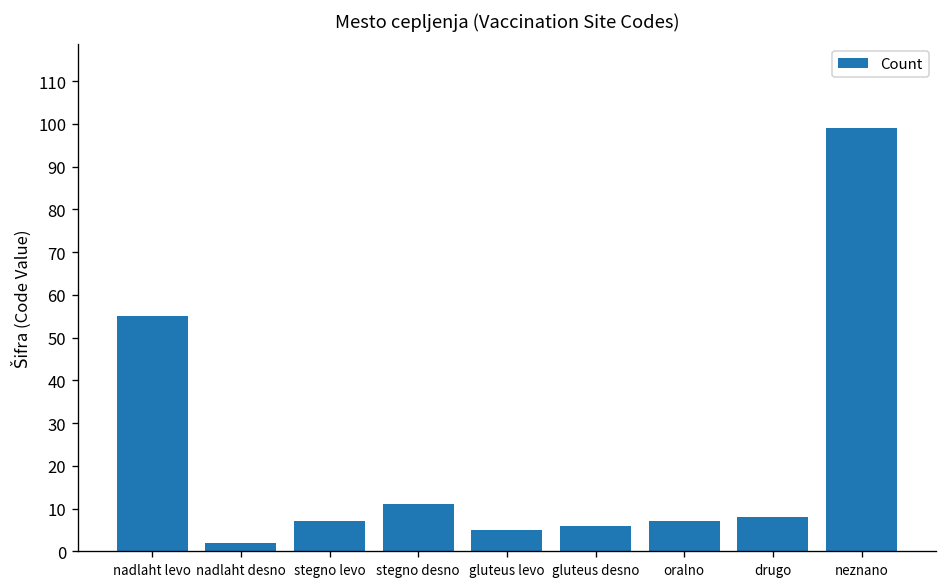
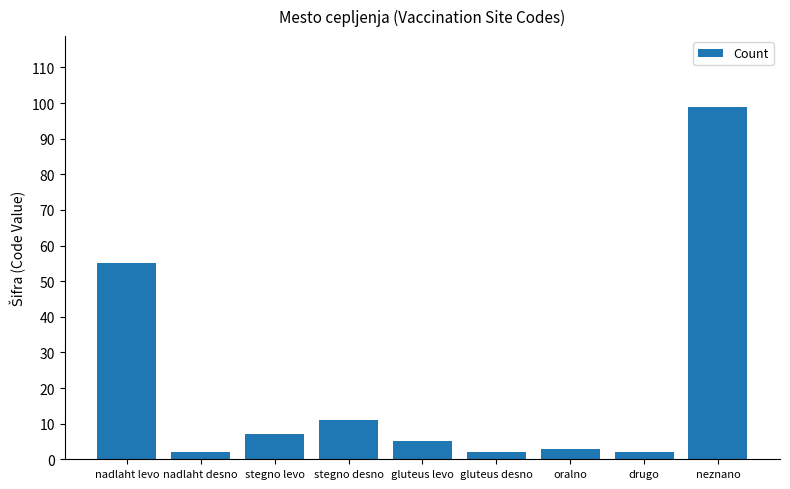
  {
    "nadlaht levo": 55,
    "nadlaht desno": 2,
    "stegno levo": 7,
    "stegno desno": 11,
    "gluteus levo": 5,
-   "gluteus desno": 6,
-   "oralno": 7,
-   "drugo": 8,
+   "gluteus desno": 2,
+   "oralno": 3,
+   "drugo": 2,
    "neznano": 99
  }
